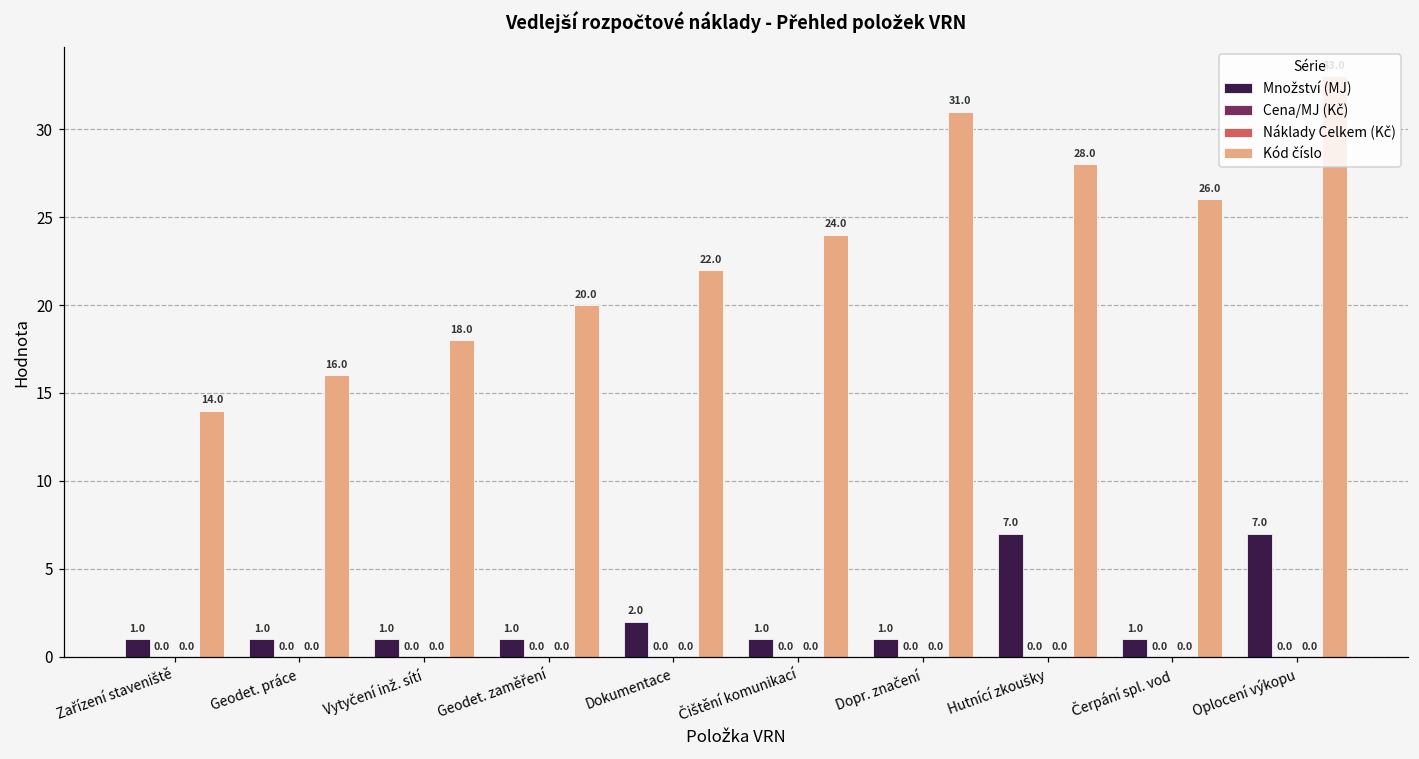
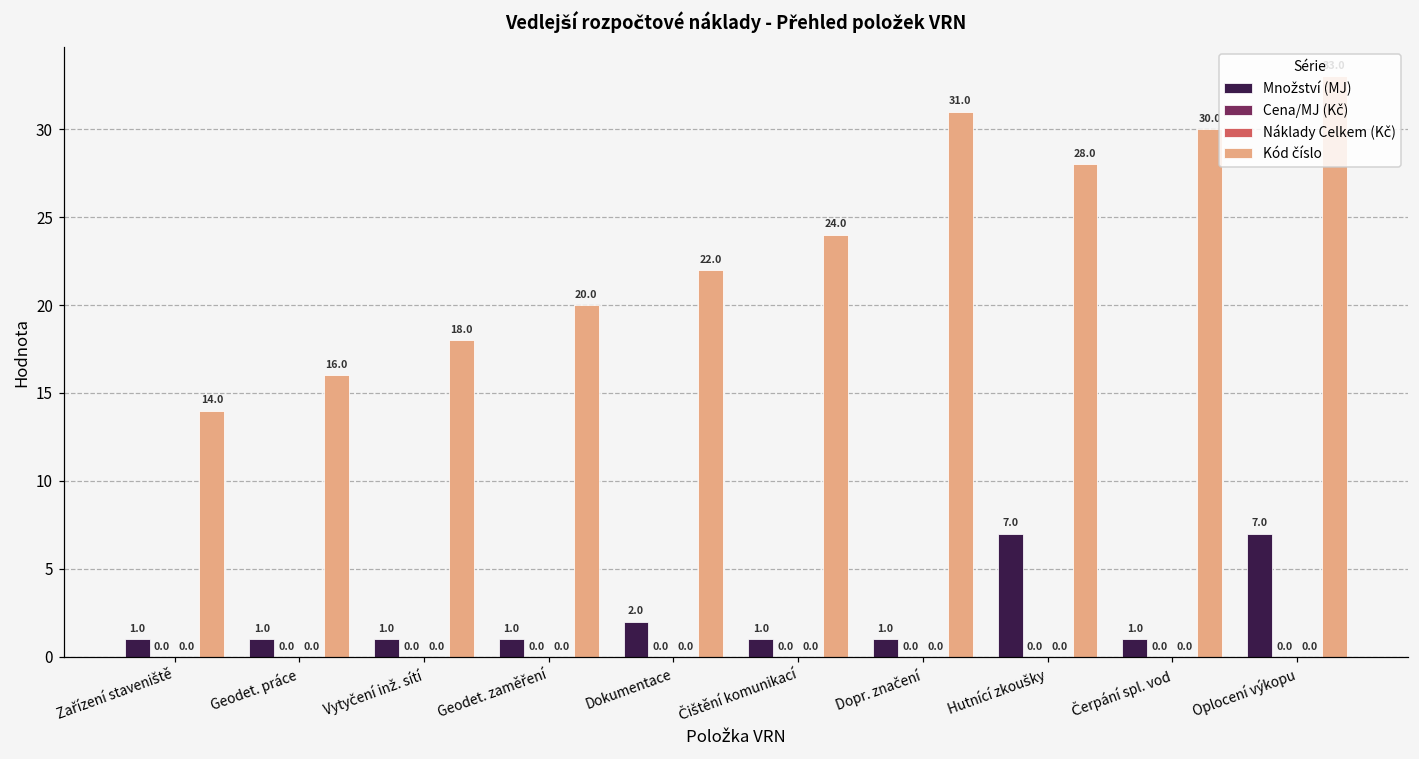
  {
    "Množství (MJ)": {
      "Zařízení staveniště": 1.0,
      "Geodet. práce": 1.0,
      "Vytyčení inž. sítí": 1.0,
      "Geodet. zaměření": 1.0,
      "Dokumentace": 2.0,
      "Čištění komunikací": 1.0,
      "Dopr. značení": 1.0,
      "Hutnící zkoušky": 7.0,
      "Čerpání spl. vod": 1.0,
      "Oplocení výkopu": 7.0
    },
    "Cena/MJ (Kč)": {
      "Zařízení staveniště": 0.0,
      "Geodet. práce": 0.0,
      "Vytyčení inž. sítí": 0.0,
      "Geodet. zaměření": 0.0,
      "Dokumentace": 0.0,
      "Čištění komunikací": 0.0,
      "Dopr. značení": 0.0,
      "Hutnící zkoušky": 0.0,
      "Čerpání spl. vod": 0.0,
      "Oplocení výkopu": 0.0
    },
    "Náklady Celkem (Kč)": {
      "Zařízení staveniště": 0.0,
      "Geodet. práce": 0.0,
      "Vytyčení inž. sítí": 0.0,
      "Geodet. zaměření": 0.0,
      "Dokumentace": 0.0,
      "Čištění komunikací": 0.0,
      "Dopr. značení": 0.0,
      "Hutnící zkoušky": 0.0,
      "Čerpání spl. vod": 0.0,
      "Oplocení výkopu": 0.0
    },
    "Kód číslo": {
      "Zařízení staveniště": 14.0,
      "Geodet. práce": 16.0,
      "Vytyčení inž. sítí": 18.0,
      "Geodet. zaměření": 20.0,
      "Dokumentace": 22.0,
      "Čištění komunikací": 24.0,
      "Dopr. značení": 31.0,
      "Hutnící zkoušky": 28.0,
-     "Čerpání spl. vod": 26.0
+     "Čerpání spl. vod": 30.0
    }
  }
